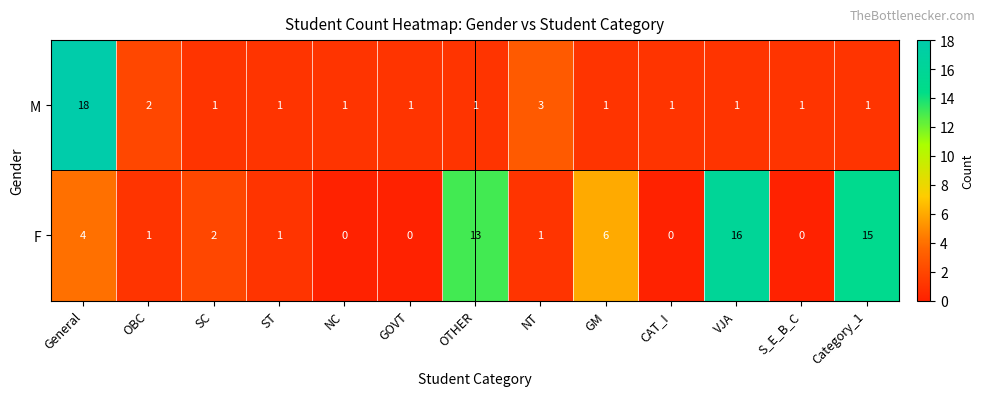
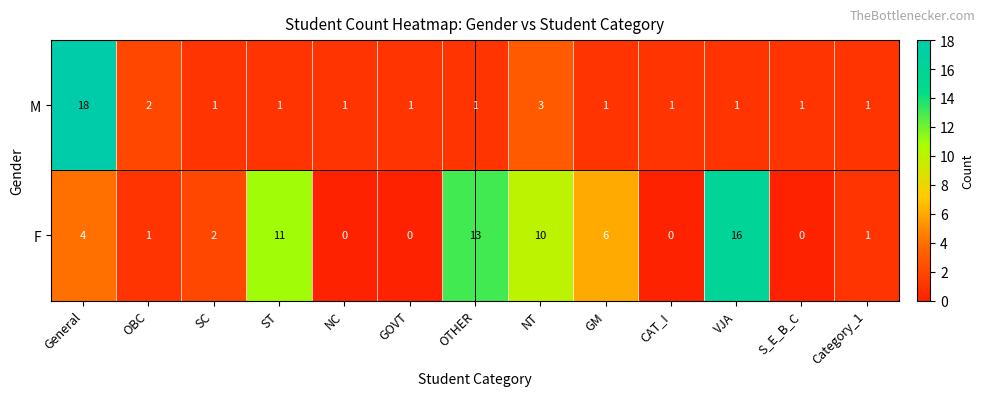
  {
    "M": {
      "General": 18,
      "OBC": 2,
      "SC": 1,
      "ST": 1,
      "NC": 1,
      "GOVT": 1,
      "OTHER": 1,
      "NT": 3,
      "GM": 1,
      "CAT_I": 1,
      "VJA": 1,
      "S_E_B_C": 1,
      "Category_1": 1
    },
    "F": {
      "General": 4,
      "OBC": 1,
      "SC": 2,
-     "ST": 1,
+     "ST": 11,
      "NC": 0,
      "GOVT": 0,
      "OTHER": 13,
-     "NT": 1,
+     "NT": 10,
      "GM": 6,
      "CAT_I": 0,
      "VJA": 16,
      "S_E_B_C": 0,
-     "Category_1": 15
+     "Category_1": 1
    }
  }
